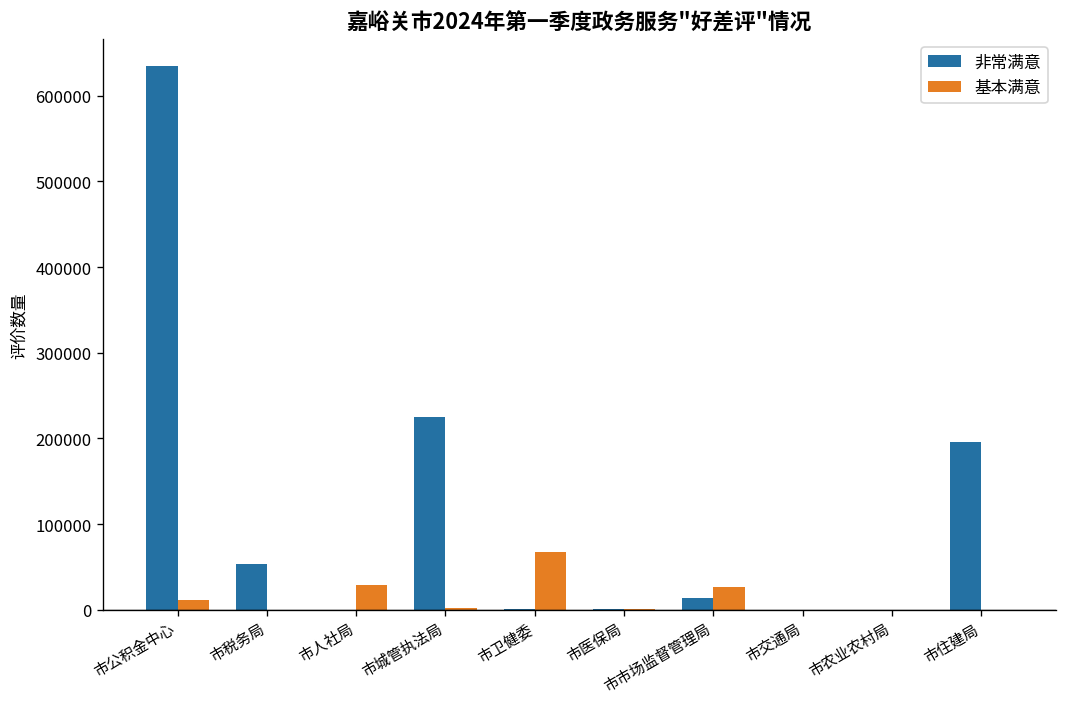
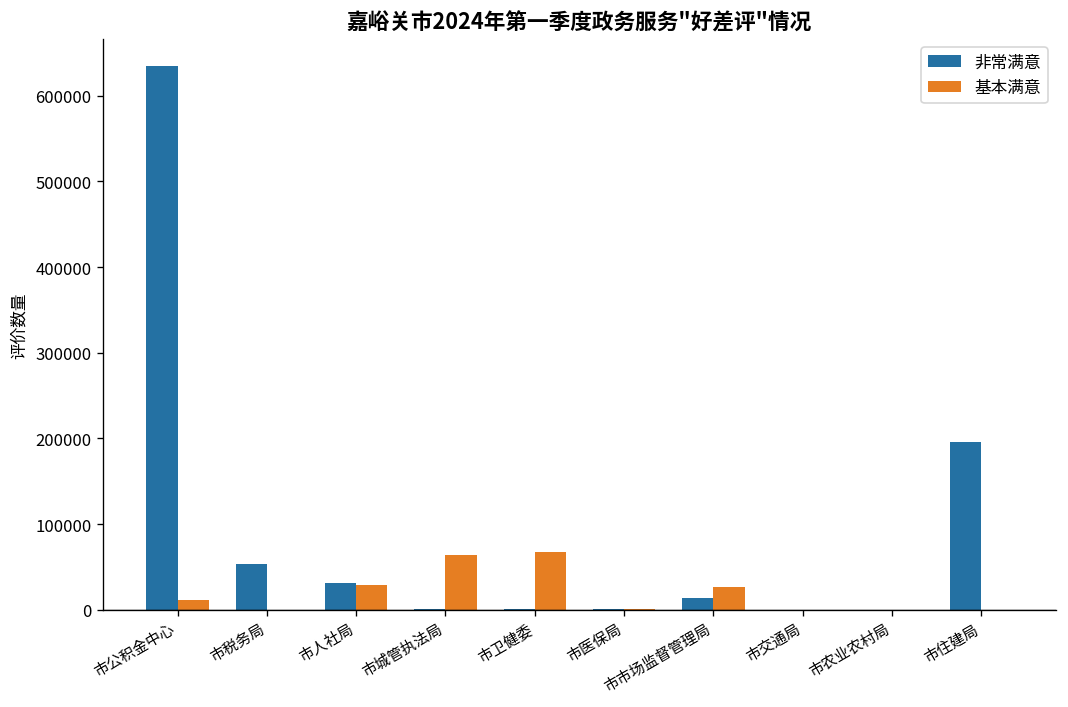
  {
    "非常满意": {
      "市公积金中心": 630000,
      "市税务局": 50000,
-     "市人社局": 0,
-     "市城管执法局": 220000,
+     "市人社局": 30000,
+     "市城管执法局": 0,
      "市市场监督管理局": 10000,
      "市住建局": 200000
    },
    "基本满意": {
      "市公积金中心": 10000,
      "市人社局": 30000,
-     "市城管执法局": 0,
+     "市城管执法局": 60000,
      "市卫健委": 70000,
      "市市场监督管理局": 30000
    }
  }
